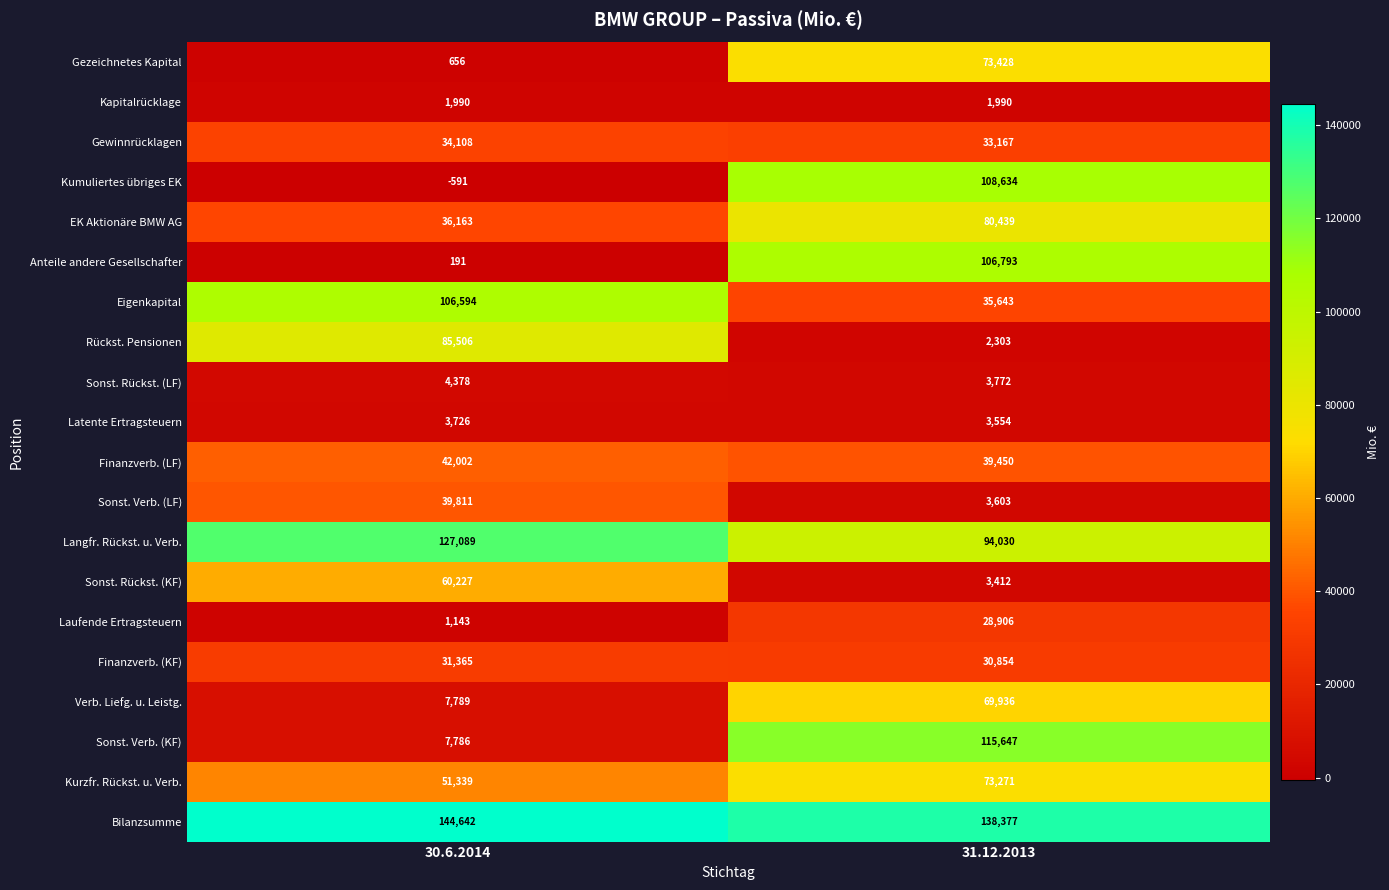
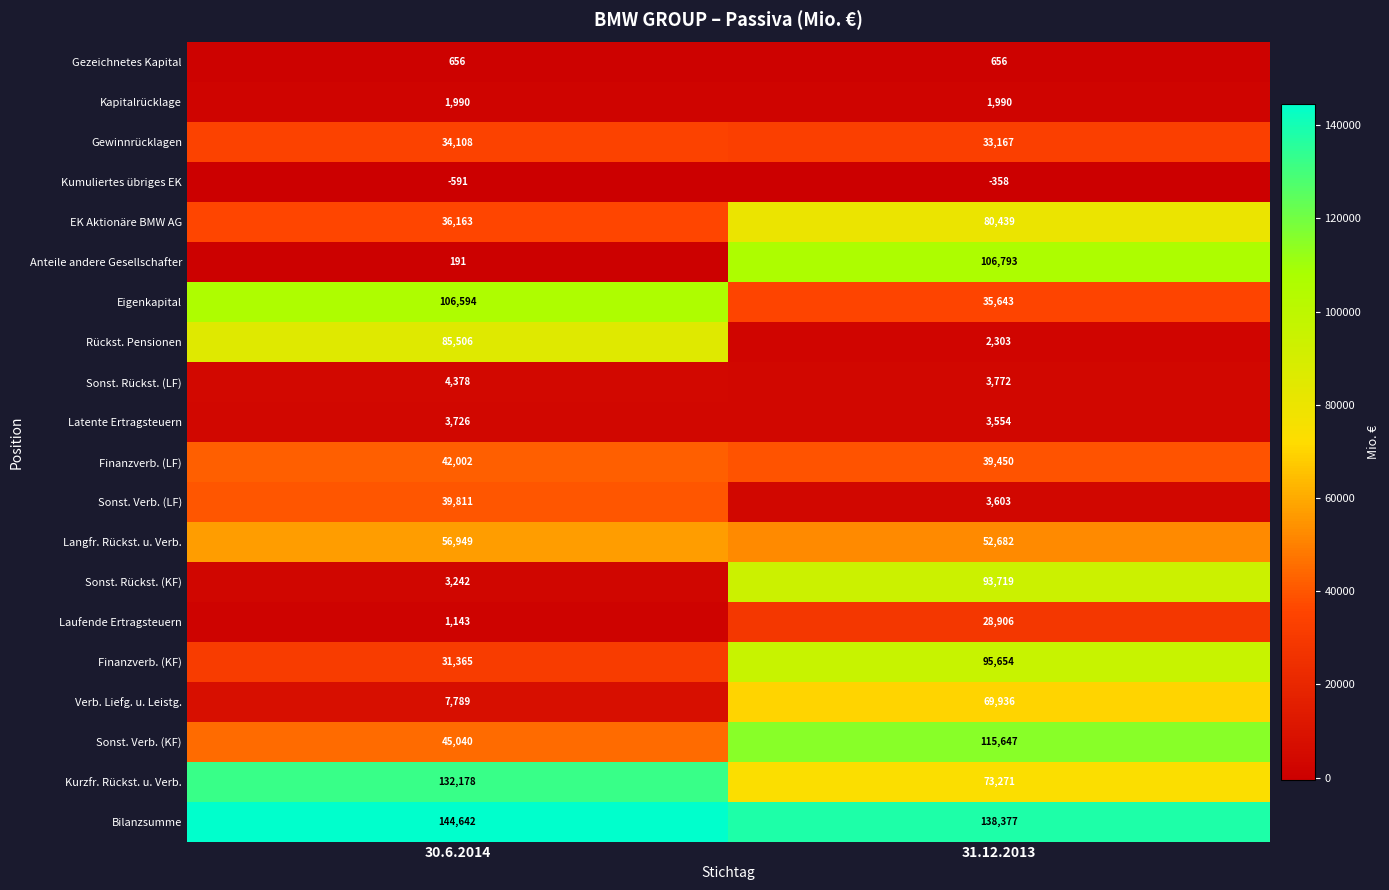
  {
    "Gezeichnetes Kapital": {
      "30.6.2014": "656",
-     "31.12.2013": "73,428"
+     "31.12.2013": "656"
    },
    "Kapitalrücklage": {
      "30.6.2014": "1,990",
      "31.12.2013": "1,990"
    },
    "Gewinnrücklagen": {
      "30.6.2014": "34,108",
      "31.12.2013": "33,167"
    },
    "Kumuliertes übriges EK": {
      "30.6.2014": "-591",
-     "31.12.2013": "108,634"
+     "31.12.2013": "-358"
    },
    "EK Aktionäre BMW AG": {
      "30.6.2014": "36,163",
      "31.12.2013": "80,439"
    },
    "Anteile andere Gesellschafter": {
      "30.6.2014": "191",
      "31.12.2013": "106,793"
    },
    "Eigenkapital": {
      "30.6.2014": "106,594",
      "31.12.2013": "35,643"
    },
    "Rückst. Pensionen": {
      "30.6.2014": "85,506",
      "31.12.2013": "2,303"
    },
    "Sonst. Rückst. (LF)": {
      "30.6.2014": "4,378",
      "31.12.2013": "3,772"
    },
    "Latente Ertragsteuern": {
      "30.6.2014": "3,726",
      "31.12.2013": "3,554"
    },
    "Finanzverb. (LF)": {
      "30.6.2014": "42,002",
      "31.12.2013": "39,450"
    },
    "Sonst. Verb. (LF)": {
      "30.6.2014": "39,811",
      "31.12.2013": "3,603"
    },
    "Langfr. Rückst. u. Verb.": {
-     "30.6.2014": "127,089",
-     "31.12.2013": "94,030"
+     "30.6.2014": "56,949",
+     "31.12.2013": "52,682"
    },
    "Sonst. Rückst. (KF)": {
-     "30.6.2014": "60,227",
-     "31.12.2013": "3,412"
+     "30.6.2014": "3,242",
+     "31.12.2013": "93,719"
    },
    "Laufende Ertragsteuern": {
      "30.6.2014": "1,143",
      "31.12.2013": "28,906"
    },
    "Finanzverb. (KF)": {
      "30.6.2014": "31,365",
-     "31.12.2013": "30,854"
+     "31.12.2013": "95,654"
    },
    "Verb. Liefg. u. Leistg.": {
      "30.6.2014": "7,789",
      "31.12.2013": "69,936"
    },
    "Sonst. Verb. (KF)": {
-     "30.6.2014": "7,786",
+     "30.6.2014": "45,040",
      "31.12.2013": "115,647"
    },
    "Kurzfr. Rückst. u. Verb.": {
-     "30.6.2014": "51,339",
+     "30.6.2014": "132,178",
      "31.12.2013": "73,271"
    },
    "Bilanzsumme": {
      "30.6.2014": "144,642",
      "31.12.2013": "138,377"
    }
  }
